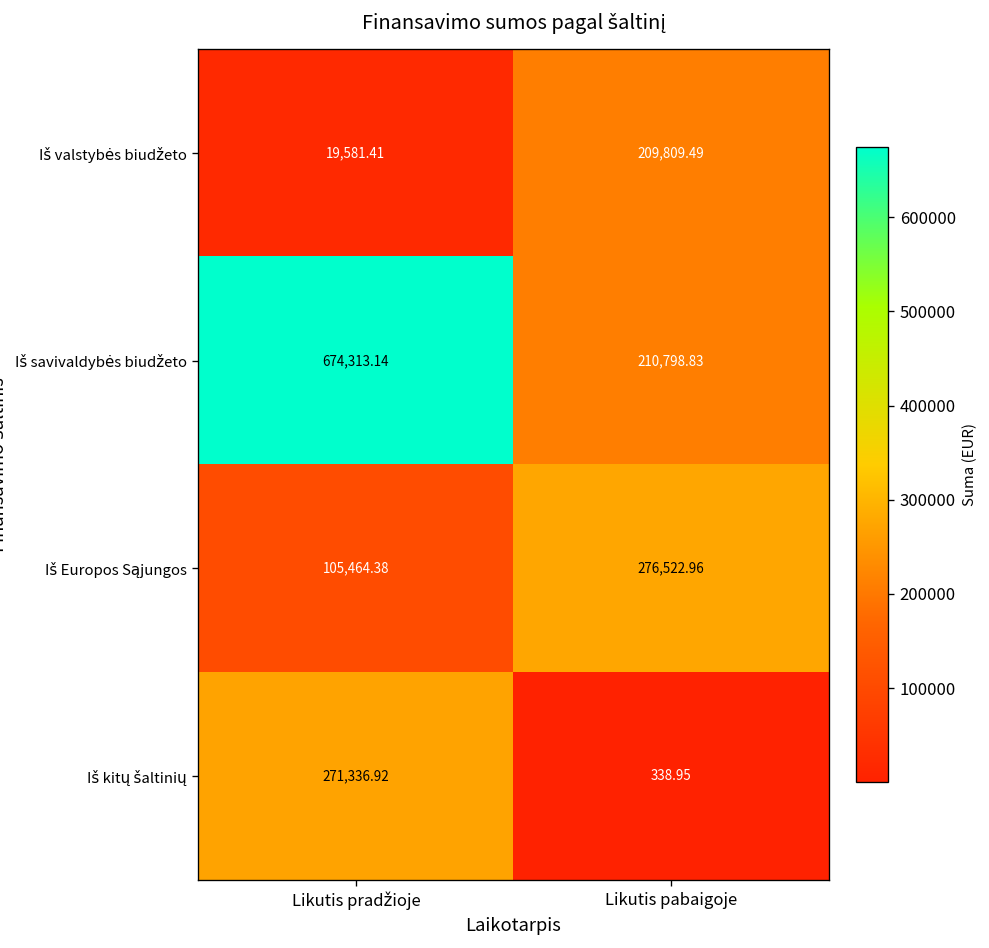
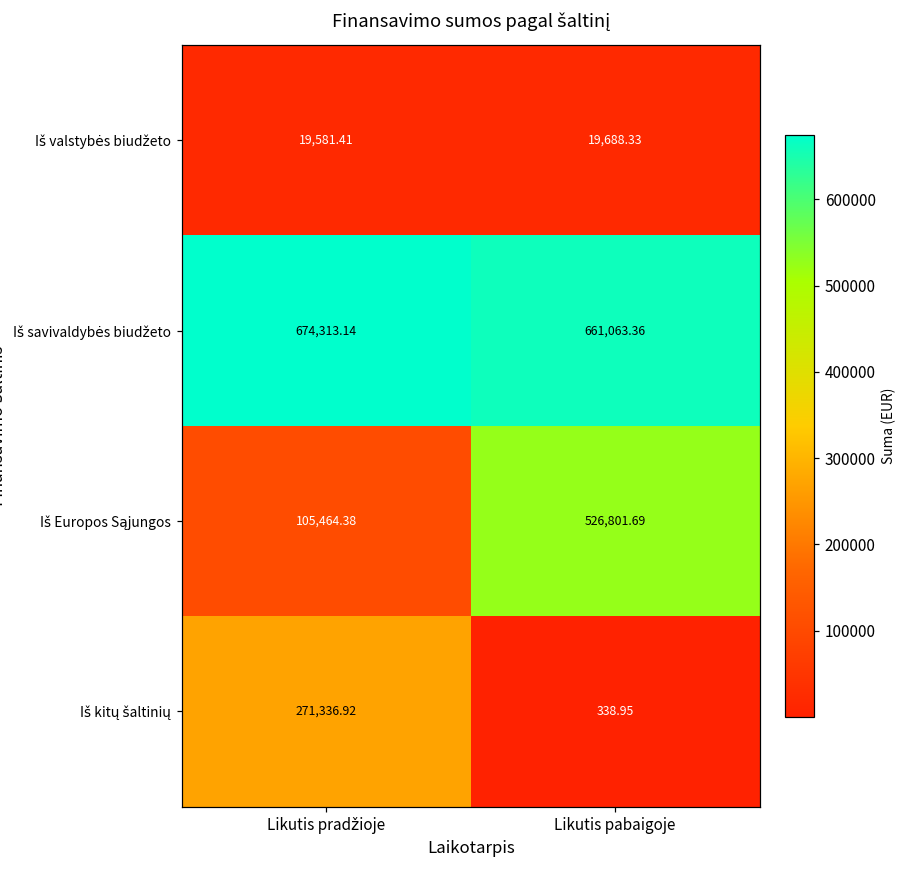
  {
    "Iš valstybės biudžeto": {
      "Likutis pradžioje": "19,581.41",
-     "Likutis pabaigoje": "209,809.49"
+     "Likutis pabaigoje": "19,688.33"
    },
    "Iš savivaldybės biudžeto": {
      "Likutis pradžioje": "674,313.14",
-     "Likutis pabaigoje": "210,798.83"
+     "Likutis pabaigoje": "661,063.36"
    },
    "Iš Europos Sąjungos": {
      "Likutis pradžioje": "105,464.38",
-     "Likutis pabaigoje": "276,522.96"
+     "Likutis pabaigoje": "526,801.69"
    },
    "Iš kitų šaltinių": {
      "Likutis pradžioje": "271,336.92",
      "Likutis pabaigoje": "338.95"
    }
  }
